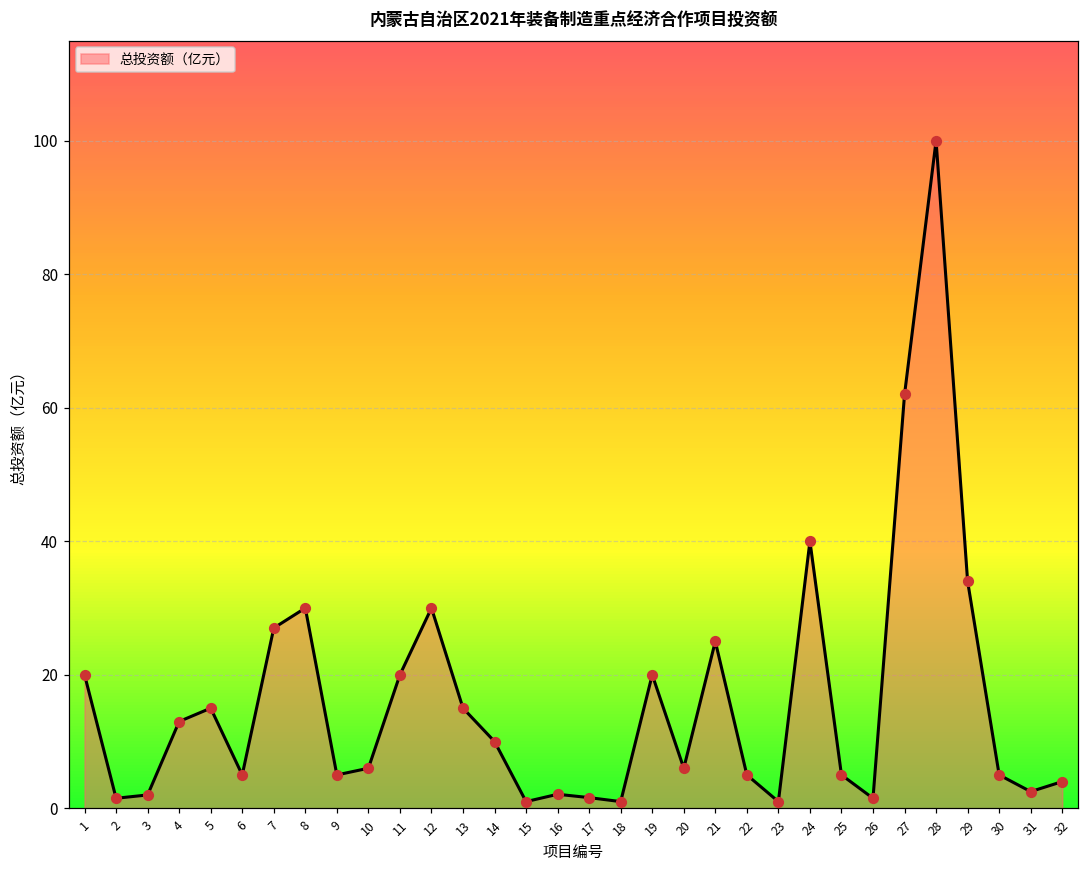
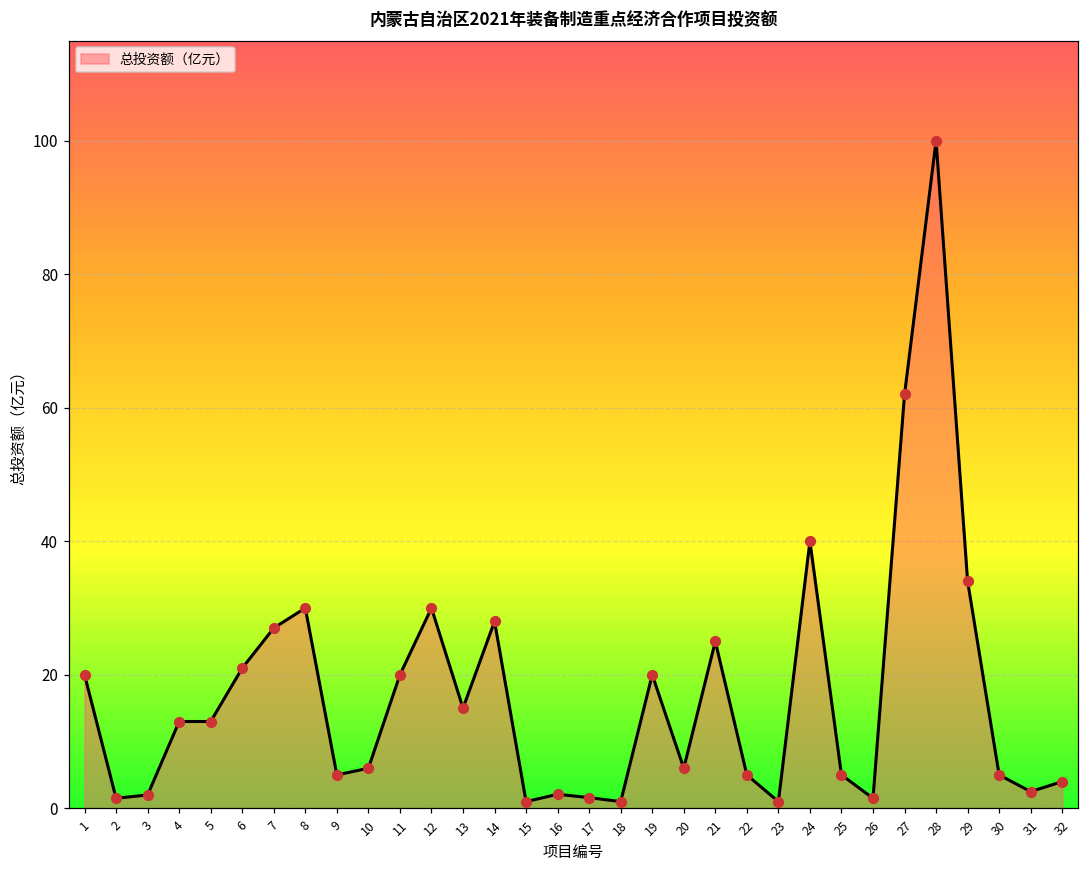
  {
    "1": 20,
    "2": 2,
    "3": 2,
    "4": 13,
-   "5": 15,
-   "6": 5,
+   "5": 13,
+   "6": 21,
    "7": 27,
    "8": 30,
    "9": 5,
    "10": 6,
    "11": 20,
    "12": 30,
    "13": 15,
-   "14": 10,
+   "14": 28,
    "15": 1,
    "16": 2,
    "17": 2,
    "18": 1,
    "19": 20,
    "20": 6,
    "21": 25,
    "22": 5,
    "23": 1,
    "24": 40,
    "25": 5,
    "26": 2,
    "27": 62,
    "28": 100,
    "29": 34,
    "30": 5,
    "31": 3,
    "32": 4
  }
